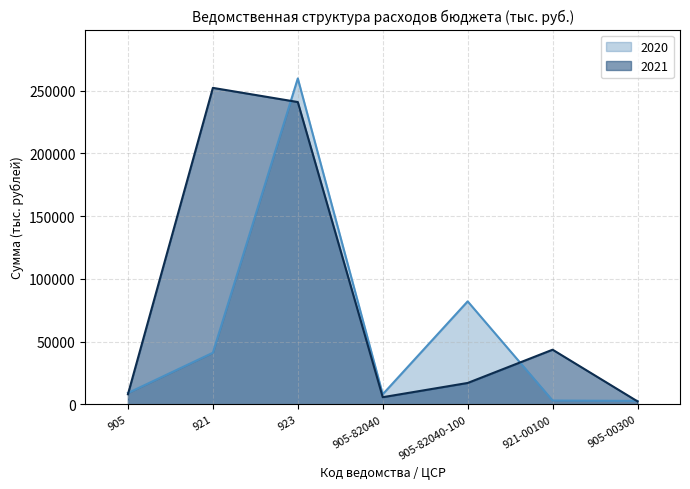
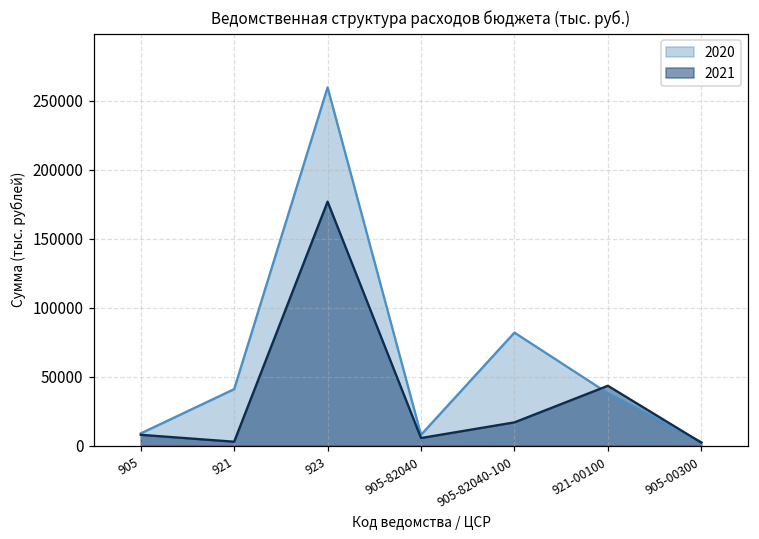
  {
    "2020": {
      "921": 41000,
      "923": 260000,
      "905-82040": 8000,
      "905-82040-100": 82000,
-     "921-00100": 3000
+     "921-00100": 38000
    },
    "2021": {
-     "921": 252000,
-     "923": 241000,
+     "921": 3000,
+     "923": 177000,
      "905-82040": 6000,
      "905-82040-100": 17000,
      "921-00100": 44000
    }
  }
